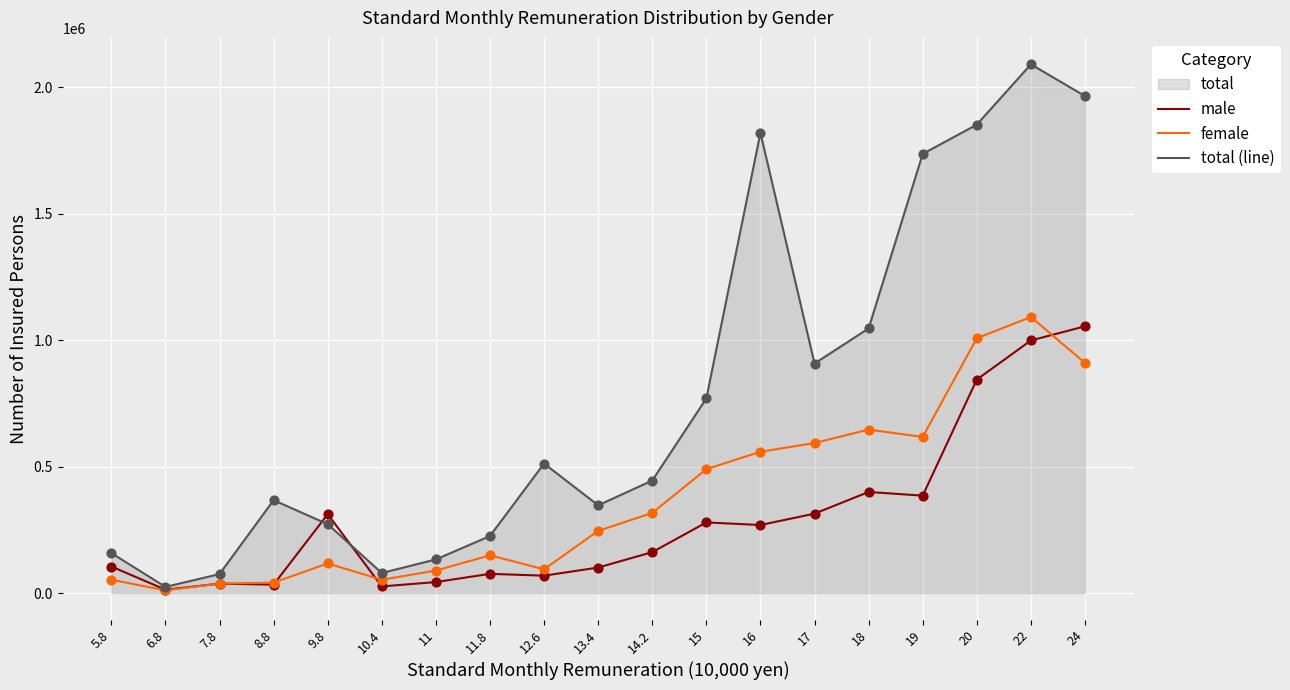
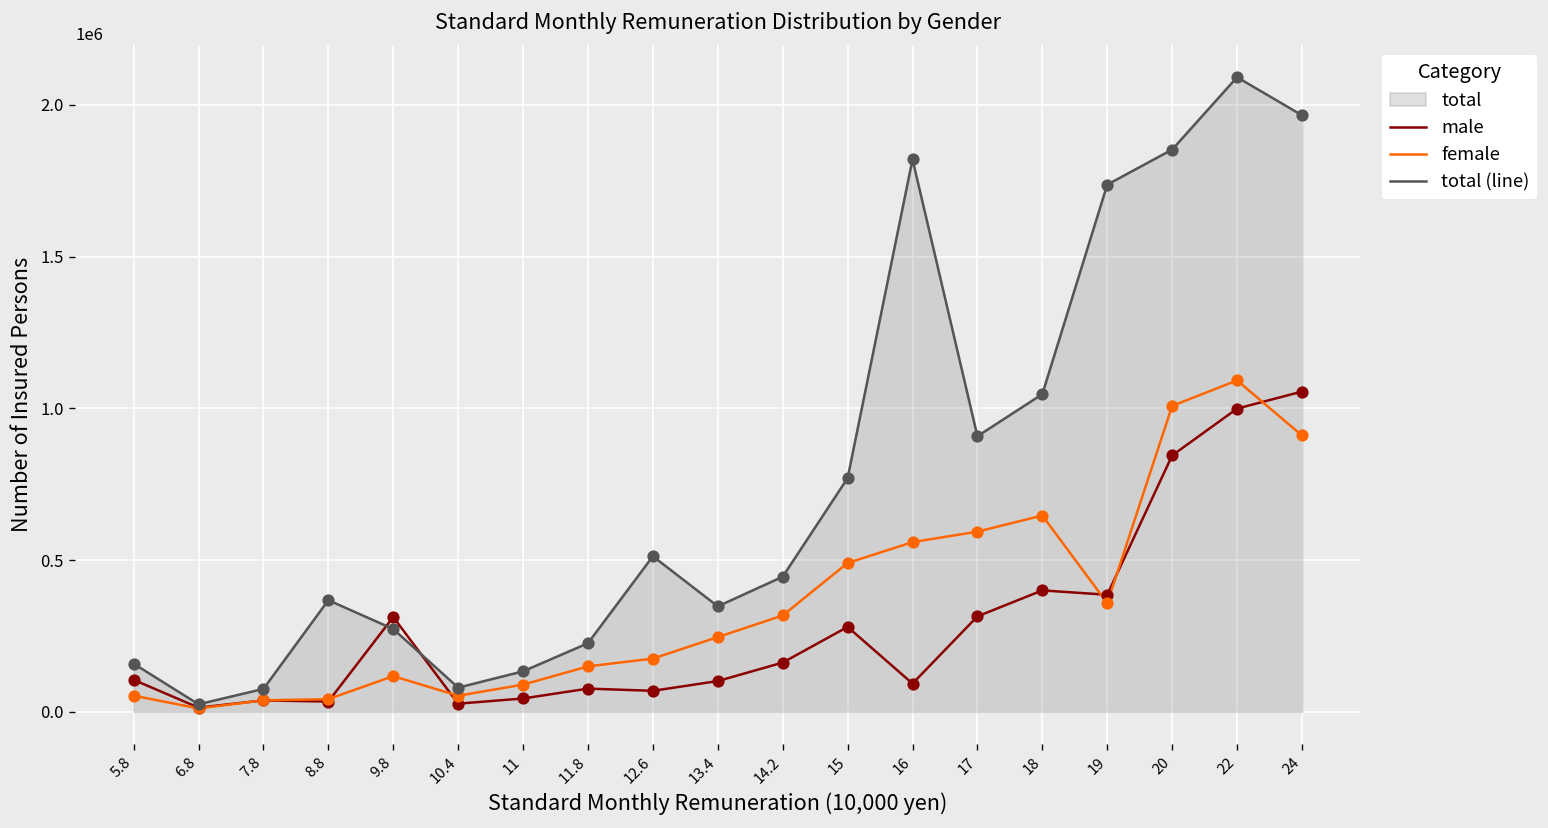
  {
    "male": {
      "5.8": 110000,
      "9.8": 310000,
      "10.4": 30000,
      "11": 40000,
      "11.8": 80000,
      "12.6": 70000,
      "13.4": 100000,
      "14.2": 160000,
      "15": 280000,
-     "16": 270000,
+     "16": 90000,
      "17": 310000,
      "18": 400000,
      "19": 390000,
      "20": 840000,
      "22": 1000000,
      "24": 1060000
    },
    "female": {
      "5.8": 50000,
      "9.8": 120000,
      "10.4": 50000,
      "11": 90000,
      "11.8": 150000,
-     "12.6": 90000,
+     "12.6": 180000,
      "13.4": 250000,
      "14.2": 320000,
      "15": 490000,
      "16": 560000,
      "17": 590000,
      "18": 650000,
-     "19": 620000,
+     "19": 360000,
      "20": 1010000,
      "22": 1090000,
      "24": 910000
    },
    "total": {
      "5.8": 160000,
      "6.8": 20000,
      "7.8": 80000,
      "8.8": 370000,
      "9.8": 270000,
      "10.4": 80000,
      "11": 130000,
      "11.8": 230000,
      "12.6": 510000,
      "13.4": 350000,
      "14.2": 450000,
      "15": 770000,
      "16": 1820000,
      "17": 910000,
      "18": 1050000,
      "19": 1740000,
      "20": 1850000,
      "22": 2090000,
      "24": 1970000
    }
  }
